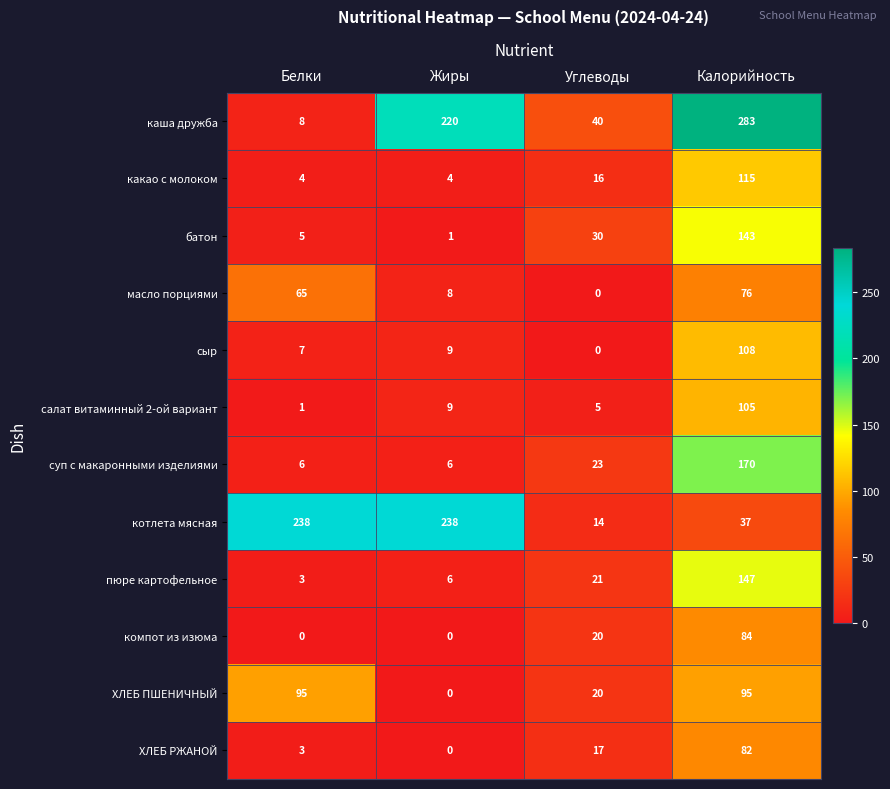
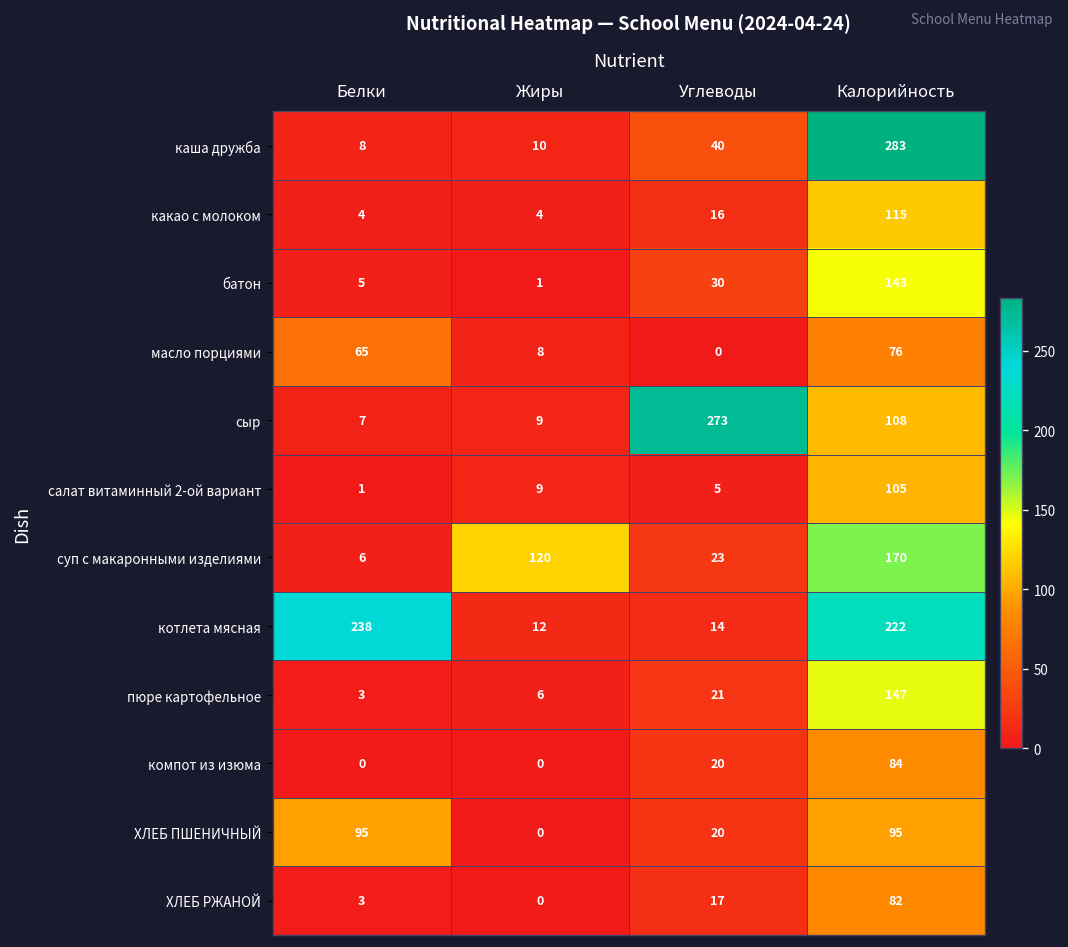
  {
    "каша дружба": {
      "Белки": 8,
-     "Жиры": 220,
+     "Жиры": 10,
      "Углеводы": 40,
      "Калорийность": 283
    },
    "какао с молоком": {
      "Белки": 4,
      "Жиры": 4,
      "Углеводы": 16,
      "Калорийность": 115
    },
    "батон": {
      "Белки": 5,
      "Жиры": 1,
      "Углеводы": 30,
      "Калорийность": 143
    },
    "масло порциями": {
      "Белки": 65,
      "Жиры": 8,
      "Углеводы": 0,
      "Калорийность": 76
    },
    "сыр": {
      "Белки": 7,
      "Жиры": 9,
-     "Углеводы": 0,
+     "Углеводы": 273,
      "Калорийность": 108
    },
    "салат витаминный 2-ой вариант": {
      "Белки": 1,
      "Жиры": 9,
      "Углеводы": 5,
      "Калорийность": 105
    },
    "суп с макаронными изделиями": {
      "Белки": 6,
-     "Жиры": 6,
+     "Жиры": 120,
      "Углеводы": 23,
      "Калорийность": 170
    },
    "котлета мясная": {
      "Белки": 238,
-     "Жиры": 238,
+     "Жиры": 12,
      "Углеводы": 14,
-     "Калорийность": 37
+     "Калорийность": 222
    },
    "пюре картофельное": {
      "Белки": 3,
      "Жиры": 6,
      "Углеводы": 21,
      "Калорийность": 147
    },
    "компот из изюма": {
      "Белки": 0,
      "Жиры": 0,
      "Углеводы": 20,
      "Калорийность": 84
    },
    "ХЛЕБ ПШЕНИЧНЫЙ": {
      "Белки": 95,
      "Жиры": 0,
      "Углеводы": 20,
      "Калорийность": 95
    },
    "ХЛЕБ РЖАНОЙ": {
      "Белки": 3,
      "Жиры": 0,
      "Углеводы": 17,
      "Калорийность": 82
    }
  }
